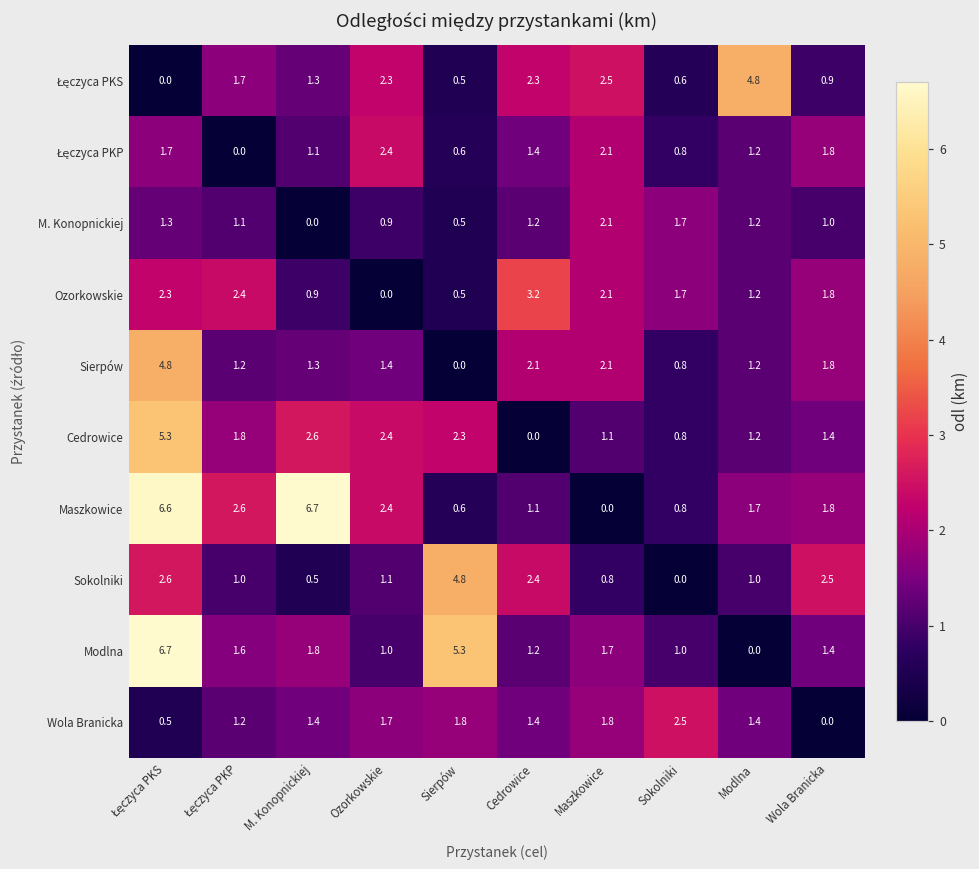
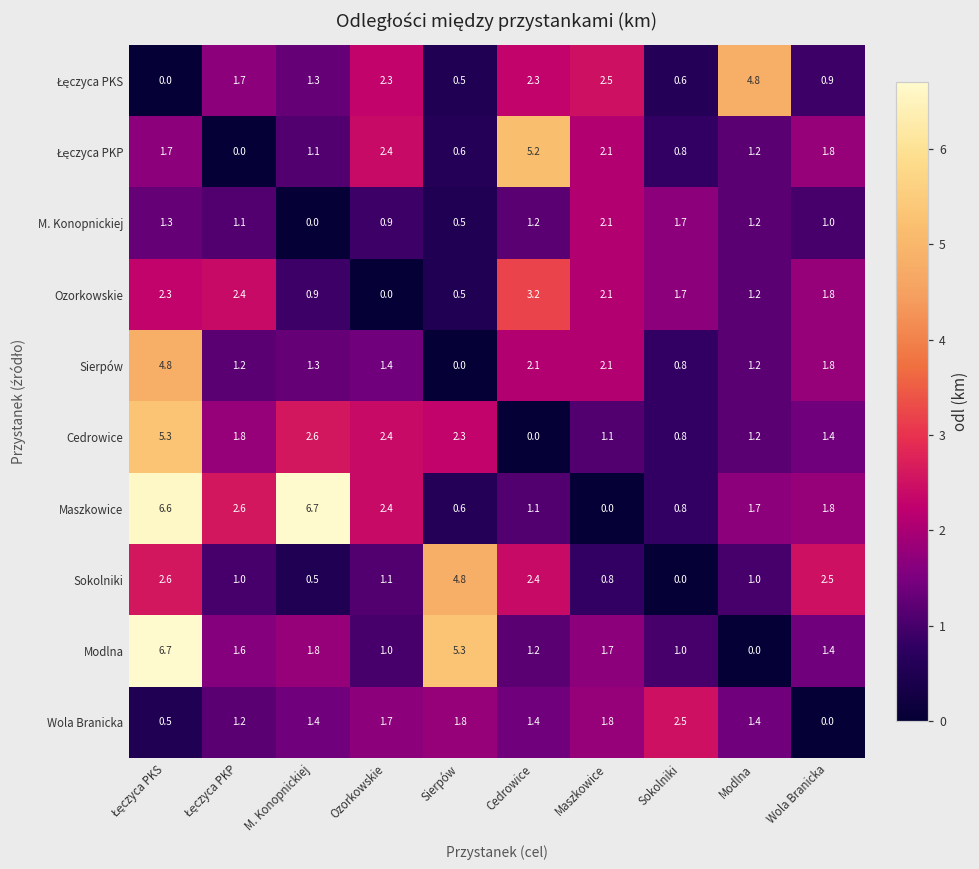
  {
    "Łęczyca PKS": {
      "Łęczyca PKS": 0.0,
      "Łęczyca PKP": 1.7,
      "M. Konopnickiej": 1.3,
      "Ozorkowskie": 2.3,
      "Sierpów": 0.5,
      "Cedrowice": 2.3,
      "Maszkowice": 2.5,
      "Sokolniki": 0.6,
      "Modlna": 4.8,
      "Wola Branicka": 0.9
    },
    "Łęczyca PKP": {
      "Łęczyca PKS": 1.7,
      "Łęczyca PKP": 0.0,
      "M. Konopnickiej": 1.1,
      "Ozorkowskie": 2.4,
      "Sierpów": 0.6,
-     "Cedrowice": 1.4,
+     "Cedrowice": 5.2,
      "Maszkowice": 2.1,
      "Sokolniki": 0.8,
      "Modlna": 1.2,
      "Wola Branicka": 1.8
    },
    "M. Konopnickiej": {
      "Łęczyca PKS": 1.3,
      "Łęczyca PKP": 1.1,
      "M. Konopnickiej": 0.0,
      "Ozorkowskie": 0.9,
      "Sierpów": 0.5,
      "Cedrowice": 1.2,
      "Maszkowice": 2.1,
      "Sokolniki": 1.7,
      "Modlna": 1.2,
      "Wola Branicka": 1.0
    },
    "Ozorkowskie": {
      "Łęczyca PKS": 2.3,
      "Łęczyca PKP": 2.4,
      "M. Konopnickiej": 0.9,
      "Ozorkowskie": 0.0,
      "Sierpów": 0.5,
      "Cedrowice": 3.2,
      "Maszkowice": 2.1,
      "Sokolniki": 1.7,
      "Modlna": 1.2,
      "Wola Branicka": 1.8
    },
    "Sierpów": {
      "Łęczyca PKS": 4.8,
      "Łęczyca PKP": 1.2,
      "M. Konopnickiej": 1.3,
      "Ozorkowskie": 1.4,
      "Sierpów": 0.0,
      "Cedrowice": 2.1,
      "Maszkowice": 2.1,
      "Sokolniki": 0.8,
      "Modlna": 1.2,
      "Wola Branicka": 1.8
    },
    "Cedrowice": {
      "Łęczyca PKS": 5.3,
      "Łęczyca PKP": 1.8,
      "M. Konopnickiej": 2.6,
      "Ozorkowskie": 2.4,
      "Sierpów": 2.3,
      "Cedrowice": 0.0,
      "Maszkowice": 1.1,
      "Sokolniki": 0.8,
      "Modlna": 1.2,
      "Wola Branicka": 1.4
    },
    "Maszkowice": {
      "Łęczyca PKS": 6.6,
      "Łęczyca PKP": 2.6,
      "M. Konopnickiej": 6.7,
      "Ozorkowskie": 2.4,
      "Sierpów": 0.6,
      "Cedrowice": 1.1,
      "Maszkowice": 0.0,
      "Sokolniki": 0.8,
      "Modlna": 1.7,
      "Wola Branicka": 1.8
    },
    "Sokolniki": {
      "Łęczyca PKS": 2.6,
      "Łęczyca PKP": 1.0,
      "M. Konopnickiej": 0.5,
      "Ozorkowskie": 1.1,
      "Sierpów": 4.8,
      "Cedrowice": 2.4,
      "Maszkowice": 0.8,
      "Sokolniki": 0.0,
      "Modlna": 1.0,
      "Wola Branicka": 2.5
    },
    "Modlna": {
      "Łęczyca PKS": 6.7,
      "Łęczyca PKP": 1.6,
      "M. Konopnickiej": 1.8,
      "Ozorkowskie": 1.0,
      "Sierpów": 5.3,
      "Cedrowice": 1.2,
      "Maszkowice": 1.7,
      "Sokolniki": 1.0,
      "Modlna": 0.0,
      "Wola Branicka": 1.4
    },
    "Wola Branicka": {
      "Łęczyca PKS": 0.5,
      "Łęczyca PKP": 1.2,
      "M. Konopnickiej": 1.4,
      "Ozorkowskie": 1.7,
      "Sierpów": 1.8,
      "Cedrowice": 1.4,
      "Maszkowice": 1.8,
      "Sokolniki": 2.5,
      "Modlna": 1.4,
      "Wola Branicka": 0.0
    }
  }
